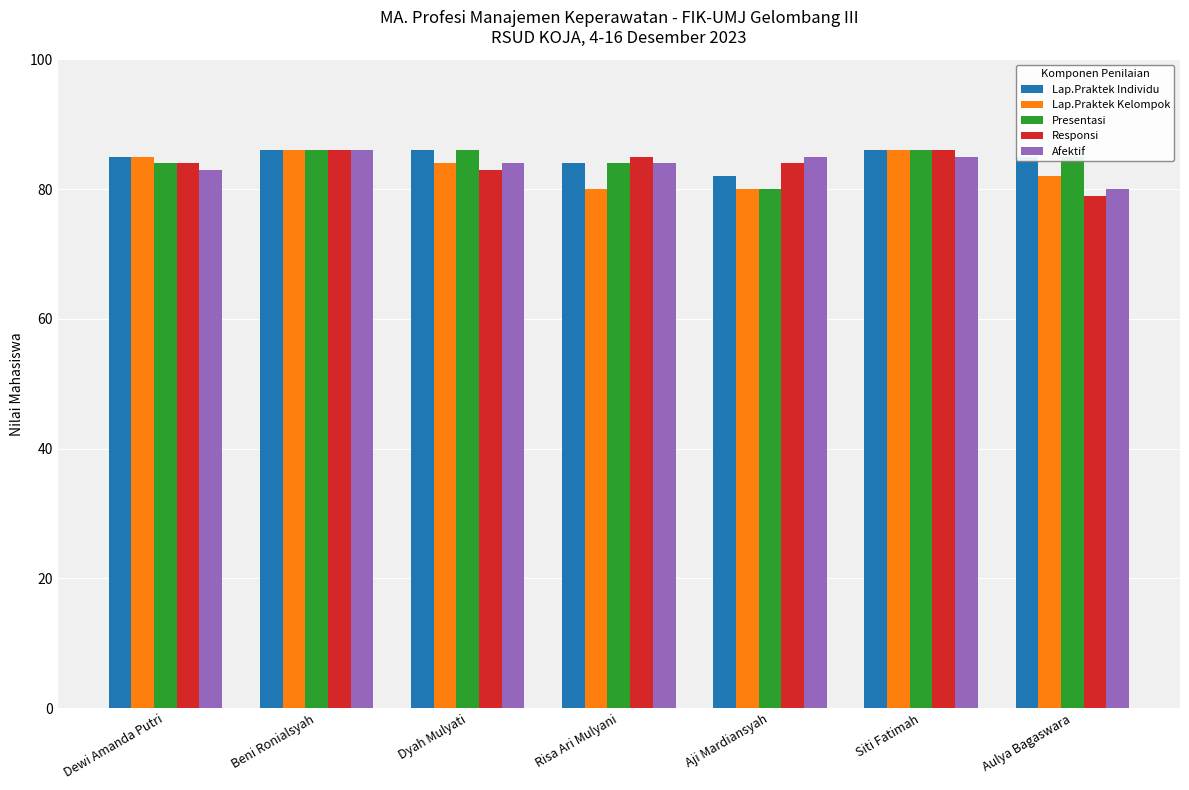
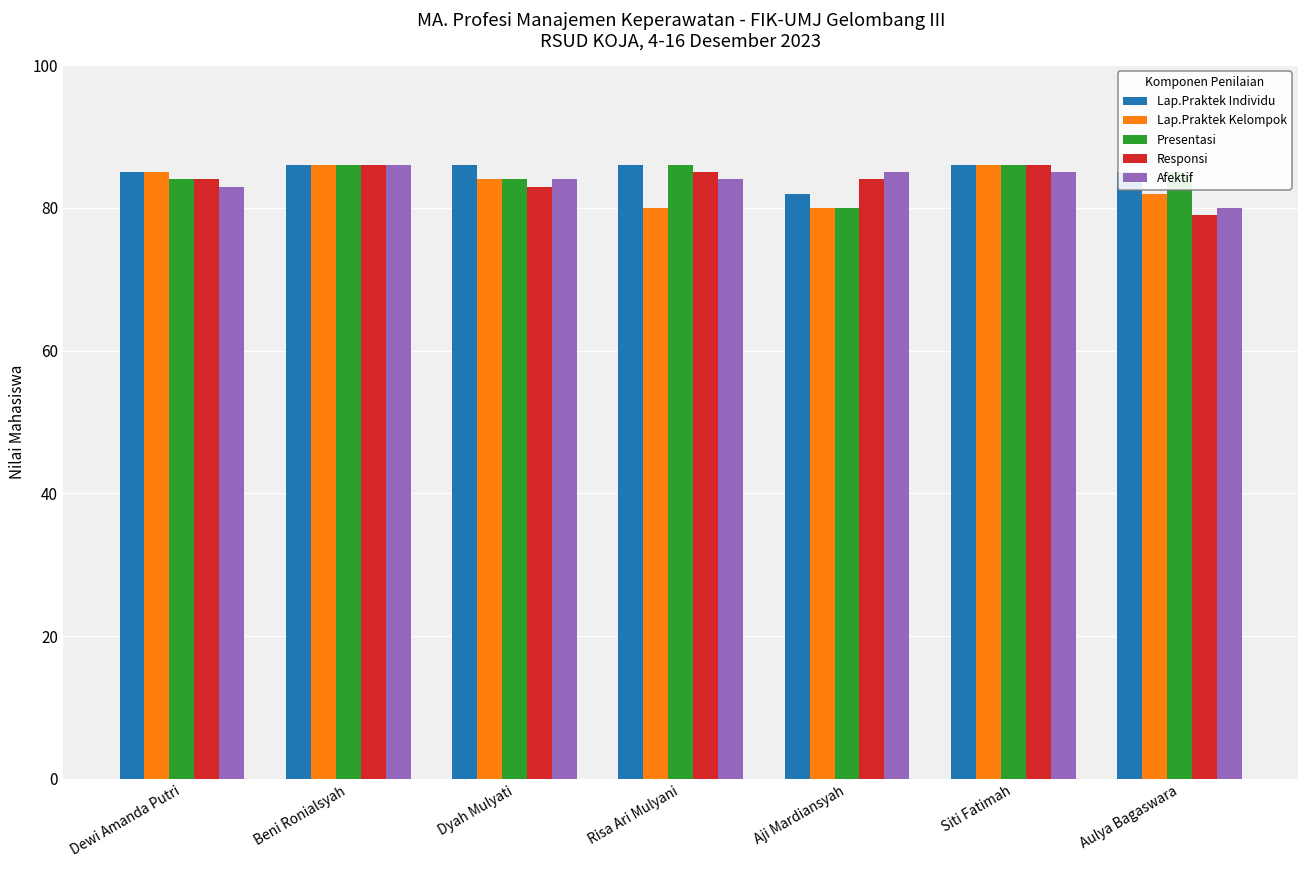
  {
    "Lap.Praktek Individu": {
      "Dewi Amanda Putri": 85,
      "Beni Ronialsyah": 86,
      "Dyah Mulyati": 86,
-     "Risa Ari Mulyani": 84,
+     "Risa Ari Mulyani": 86,
      "Aji Mardiansyah": 82,
      "Siti Fatimah": 86
    },
    "Lap.Praktek Kelompok": {
      "Dewi Amanda Putri": 85,
      "Beni Ronialsyah": 86,
      "Dyah Mulyati": 84,
      "Risa Ari Mulyani": 80,
      "Aji Mardiansyah": 80,
      "Siti Fatimah": 86,
      "Aulya Bagaswara": 82
    },
    "Presentasi": {
      "Dewi Amanda Putri": 84,
      "Beni Ronialsyah": 86,
-     "Dyah Mulyati": 86,
-     "Risa Ari Mulyani": 84,
+     "Dyah Mulyati": 84,
+     "Risa Ari Mulyani": 86,
      "Aji Mardiansyah": 80,
      "Siti Fatimah": 86
    },
    "Responsi": {
      "Dewi Amanda Putri": 84,
      "Beni Ronialsyah": 86,
      "Dyah Mulyati": 83,
      "Risa Ari Mulyani": 85,
      "Aji Mardiansyah": 84,
      "Siti Fatimah": 86,
      "Aulya Bagaswara": 79
    },
    "Afektif": {
      "Dewi Amanda Putri": 83,
      "Beni Ronialsyah": 86,
      "Dyah Mulyati": 84,
      "Risa Ari Mulyani": 84,
      "Aji Mardiansyah": 85,
      "Siti Fatimah": 85,
      "Aulya Bagaswara": 80
    }
  }
